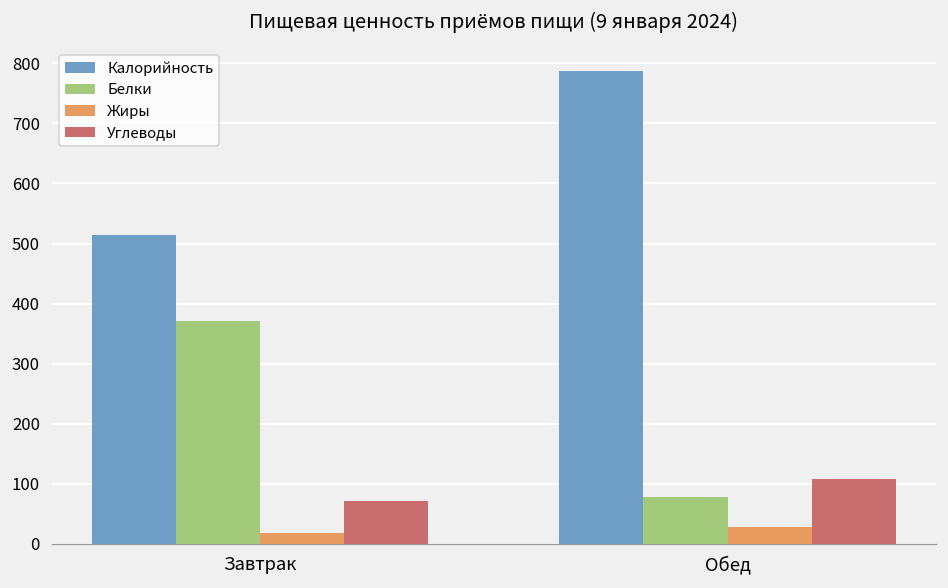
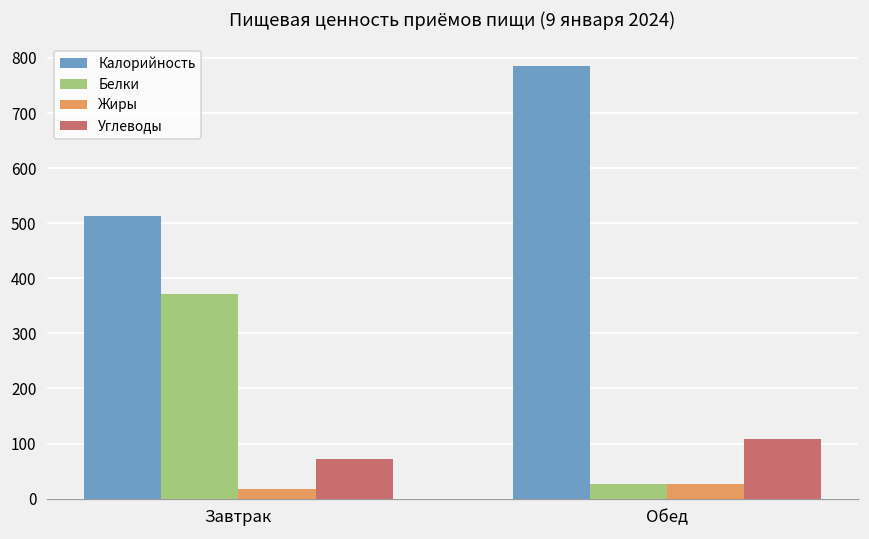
  {
    "Калорийность": {
      "Завтрак": 510,
      "Обед": 790
    },
    "Белки": {
      "Завтрак": 370,
-     "Обед": 80
+     "Обед": 30
    }
  }
